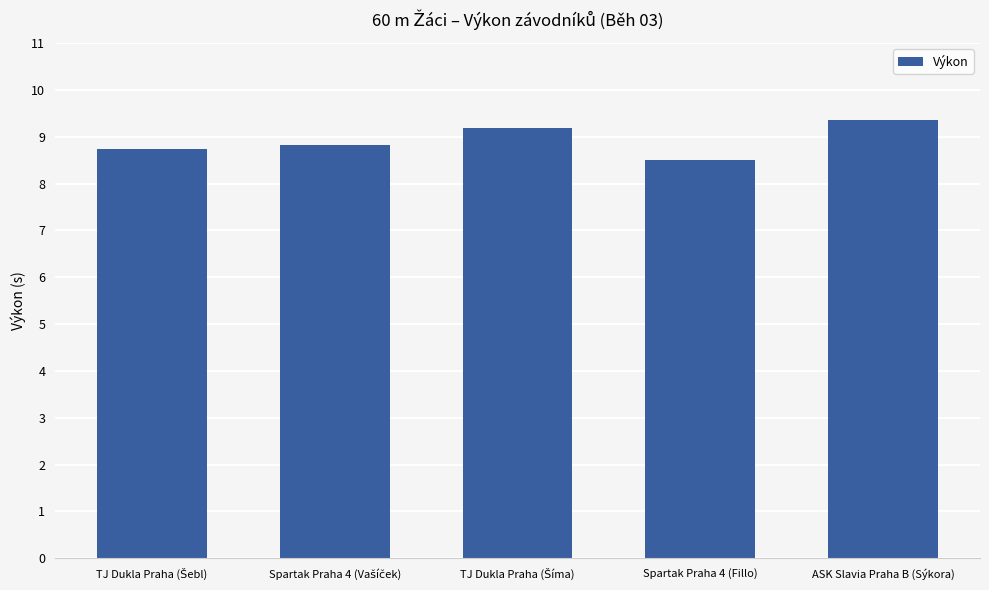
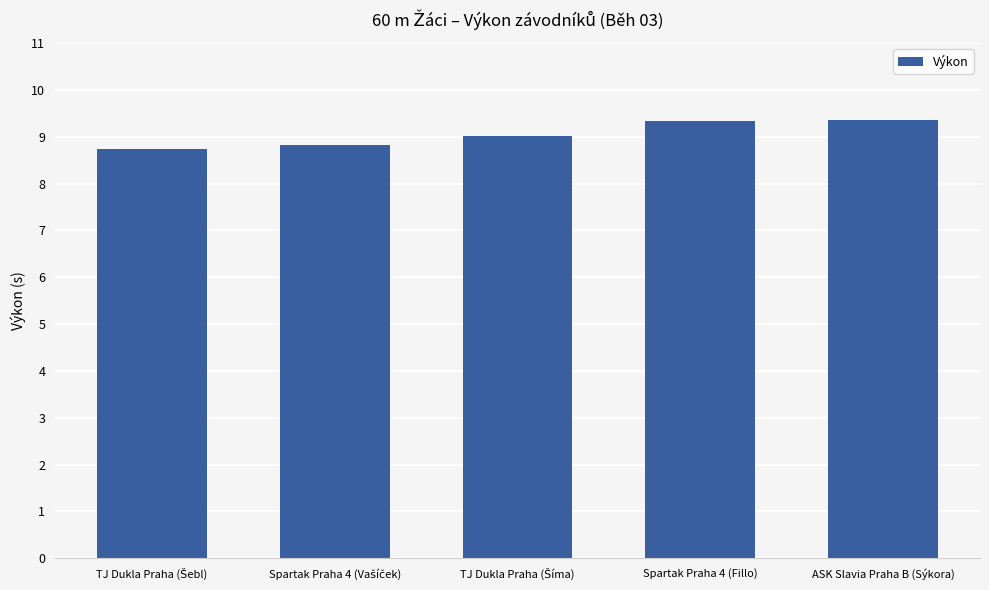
  {
    "TJ Dukla Praha (Šebl)": 8.7,
    "Spartak Praha 4 (Vašíček)": 8.8,
-   "TJ Dukla Praha (Šíma)": 9.2,
-   "Spartak Praha 4 (Fillo)": 8.5,
+   "TJ Dukla Praha (Šíma)": 9.0,
+   "Spartak Praha 4 (Fillo)": 9.3,
    "ASK Slavia Praha B (Sýkora)": 9.4
  }
